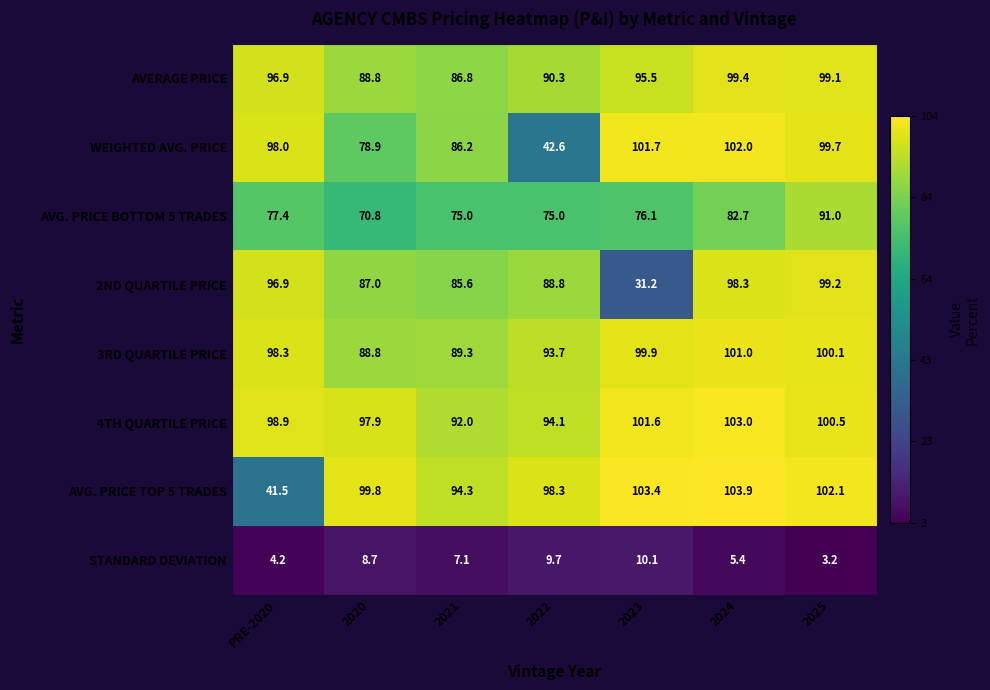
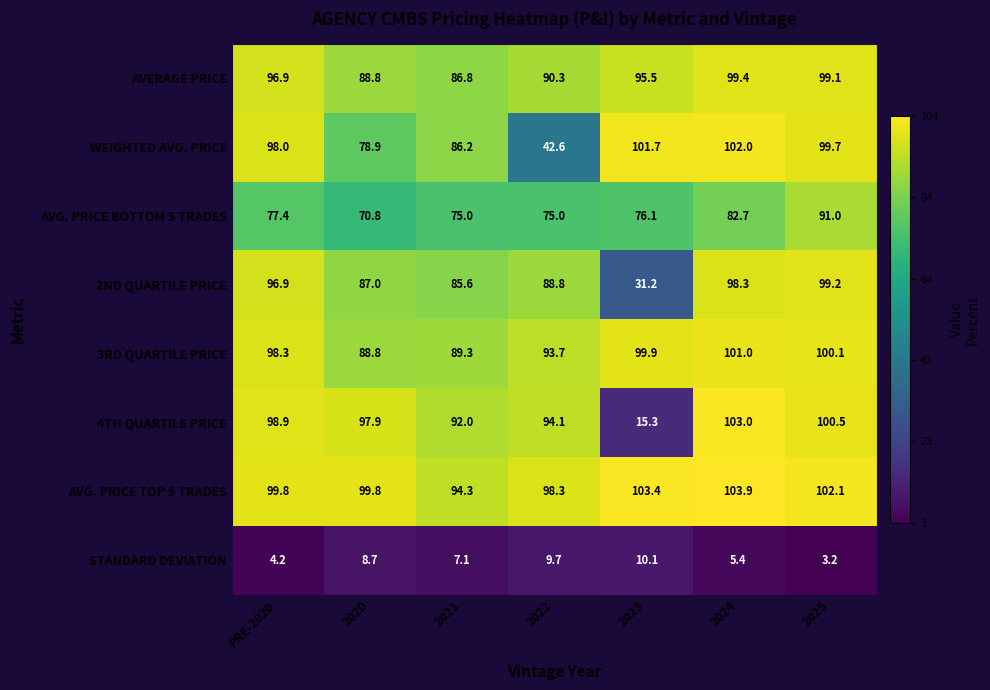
  {
    "AVERAGE PRICE": {
      "PRE-2020": 96.9,
      "2020": 88.8,
      "2021": 86.8,
      "2022": 90.3,
      "2023": 95.5,
      "2024": 99.4,
      "2025": 99.1
    },
    "WEIGHTED AVG. PRICE": {
      "PRE-2020": 98.0,
      "2020": 78.9,
      "2021": 86.2,
      "2022": 42.6,
      "2023": 101.7,
      "2024": 102.0,
      "2025": 99.7
    },
    "AVG. PRICE BOTTOM 5 TRADES": {
      "PRE-2020": 77.4,
      "2020": 70.8,
      "2021": 75.0,
      "2022": 75.0,
      "2023": 76.1,
      "2024": 82.7,
      "2025": 91.0
    },
    "2ND QUARTILE PRICE": {
      "PRE-2020": 96.9,
      "2020": 87.0,
      "2021": 85.6,
      "2022": 88.8,
      "2023": 31.2,
      "2024": 98.3,
      "2025": 99.2
    },
    "3RD QUARTILE PRICE": {
      "PRE-2020": 98.3,
      "2020": 88.8,
      "2021": 89.3,
      "2022": 93.7,
      "2023": 99.9,
      "2024": 101.0,
      "2025": 100.1
    },
    "4TH QUARTILE PRICE": {
      "PRE-2020": 98.9,
      "2020": 97.9,
      "2021": 92.0,
      "2022": 94.1,
-     "2023": 101.6,
+     "2023": 15.3,
      "2024": 103.0,
      "2025": 100.5
    },
    "AVG. PRICE TOP 5 TRADES": {
-     "PRE-2020": 41.5,
+     "PRE-2020": 99.8,
      "2020": 99.8,
      "2021": 94.3,
      "2022": 98.3,
      "2023": 103.4,
      "2024": 103.9,
      "2025": 102.1
    },
    "STANDARD DEVIATION": {
      "PRE-2020": 4.2,
      "2020": 8.7,
      "2021": 7.1,
      "2022": 9.7,
      "2023": 10.1,
      "2024": 5.4,
      "2025": 3.2
    }
  }
